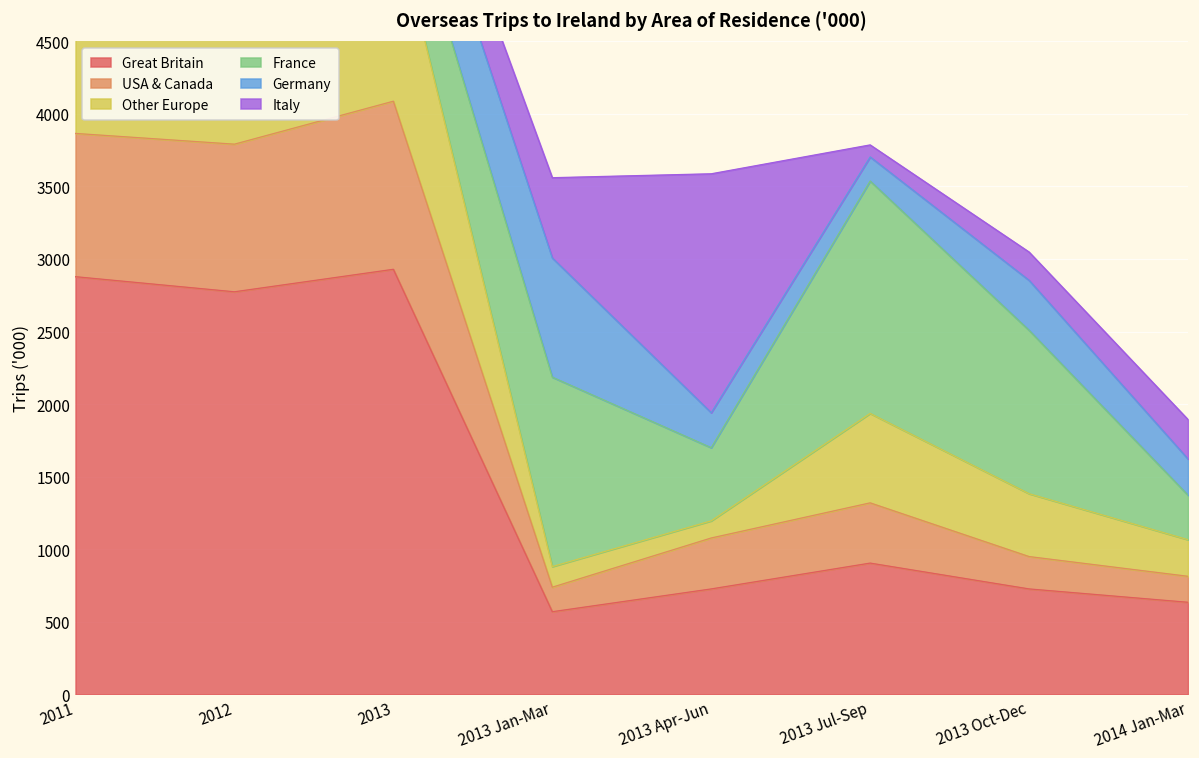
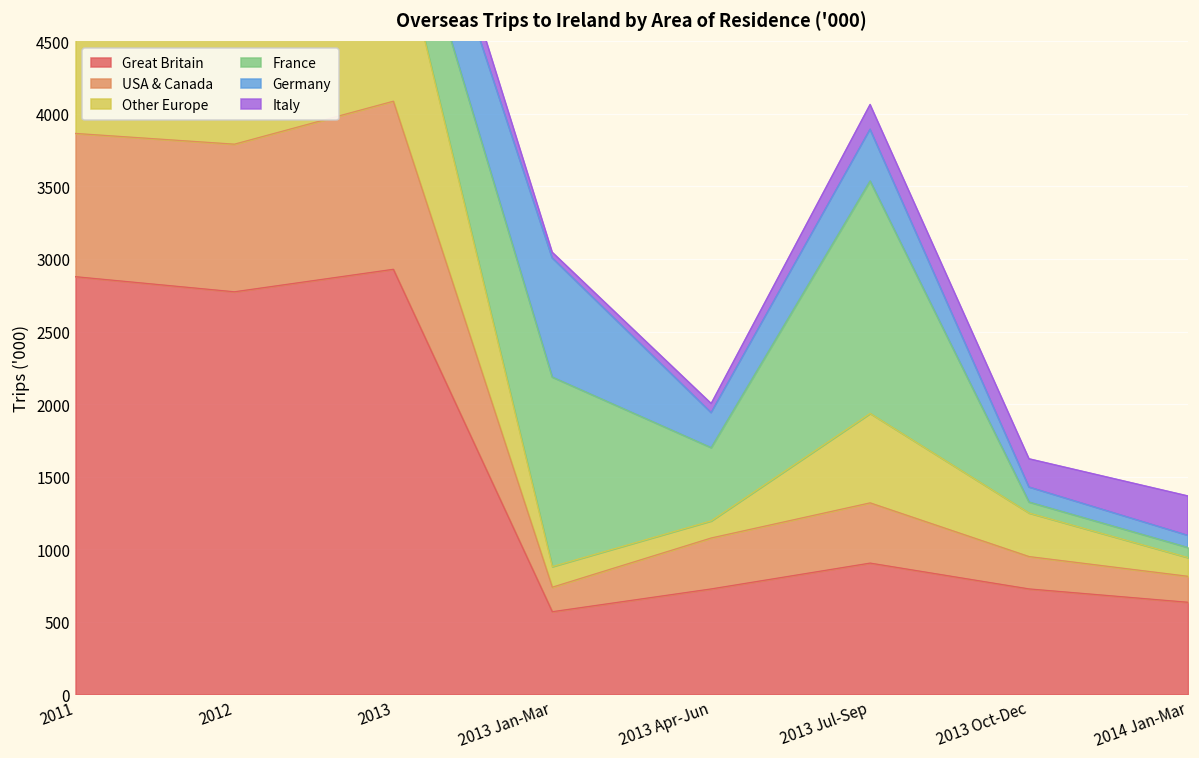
  {
    "Other Europe": {
      "2013 Jan-Mar": 140,
      "2013 Apr-Jun": 120,
      "2013 Jul-Sep": 620,
-     "2013 Oct-Dec": 430,
-     "2014 Jan-Mar": 250
+     "2013 Oct-Dec": 300,
+     "2014 Jan-Mar": 130
    },
    "France": {
      "2013 Jan-Mar": 1310,
      "2013 Apr-Jun": 500,
      "2013 Jul-Sep": 1600,
-     "2013 Oct-Dec": 1130,
-     "2014 Jan-Mar": 310
+     "2013 Oct-Dec": 80,
+     "2014 Jan-Mar": 70
    },
    "Germany": {
      "2013 Jan-Mar": 820,
      "2013 Apr-Jun": 240,
-     "2013 Jul-Sep": 170,
-     "2013 Oct-Dec": 340,
-     "2014 Jan-Mar": 250
+     "2013 Jul-Sep": 360,
+     "2013 Oct-Dec": 100,
+     "2014 Jan-Mar": 80
    },
    "Italy": {
-     "2013 Jan-Mar": 550,
-     "2013 Apr-Jun": 1650,
-     "2013 Jul-Sep": 80,
+     "2013 Jan-Mar": 40,
+     "2013 Apr-Jun": 60,
+     "2013 Jul-Sep": 170,
      "2013 Oct-Dec": 200,
      "2014 Jan-Mar": 270
    }
  }
